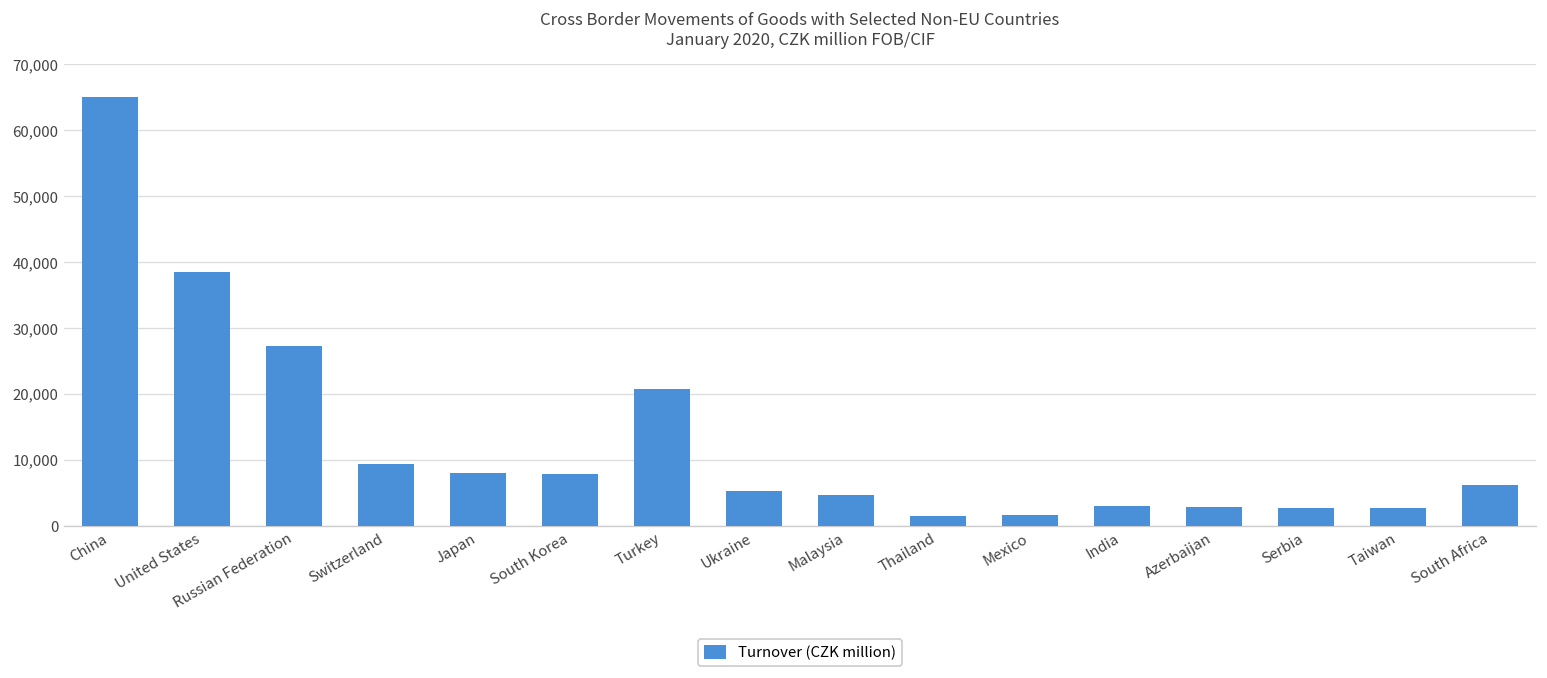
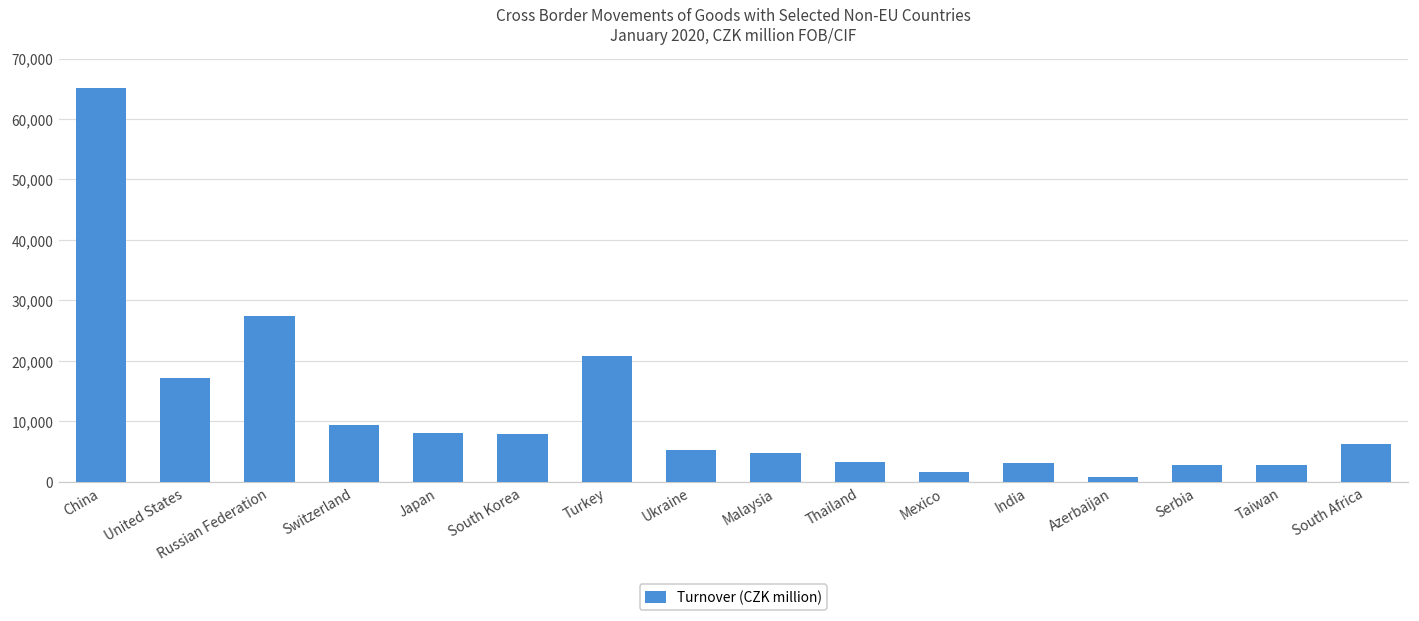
  {
    "China": "65,000",
-   "United States": "38,000",
+   "United States": "17,000",
    "Russian Federation": "27,000",
    "Switzerland": "9,000",
    "Japan": "8,000",
    "South Korea": "8,000",
    "Turkey": "21,000",
    "Ukraine": "5,000",
    "Malaysia": "5,000",
-   "Thailand": "1,000",
+   "Thailand": "3,000",
    "Mexico": "2,000",
    "India": "3,000",
-   "Azerbaijan": "3,000",
+   "Azerbaijan": "1,000",
    "Serbia": "3,000",
    "Taiwan": "3,000",
    "South Africa": "6,000"
  }
